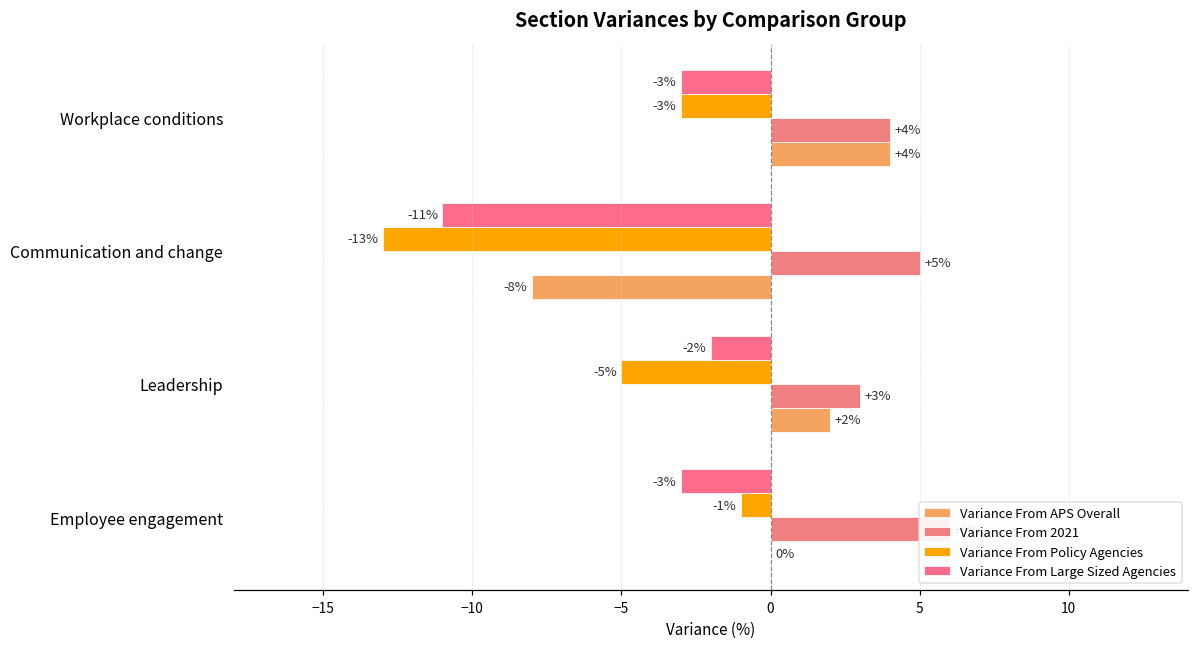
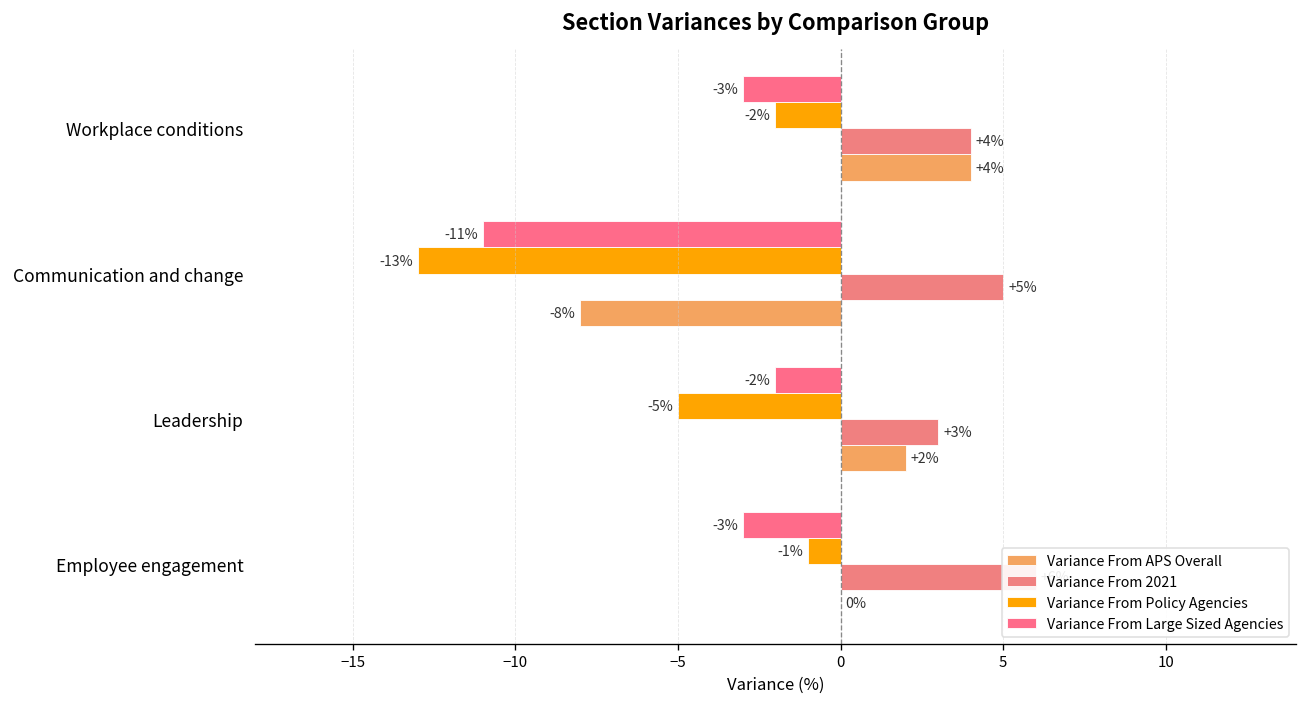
  {
    "Variance From Policy Agencies": {
-     "Workplace conditions": "-3%",
+     "Workplace conditions": "-2%",
      "Communication and change": "-13%",
      "Leadership": "-5%",
      "Employee engagement": "-1%"
    }
  }
